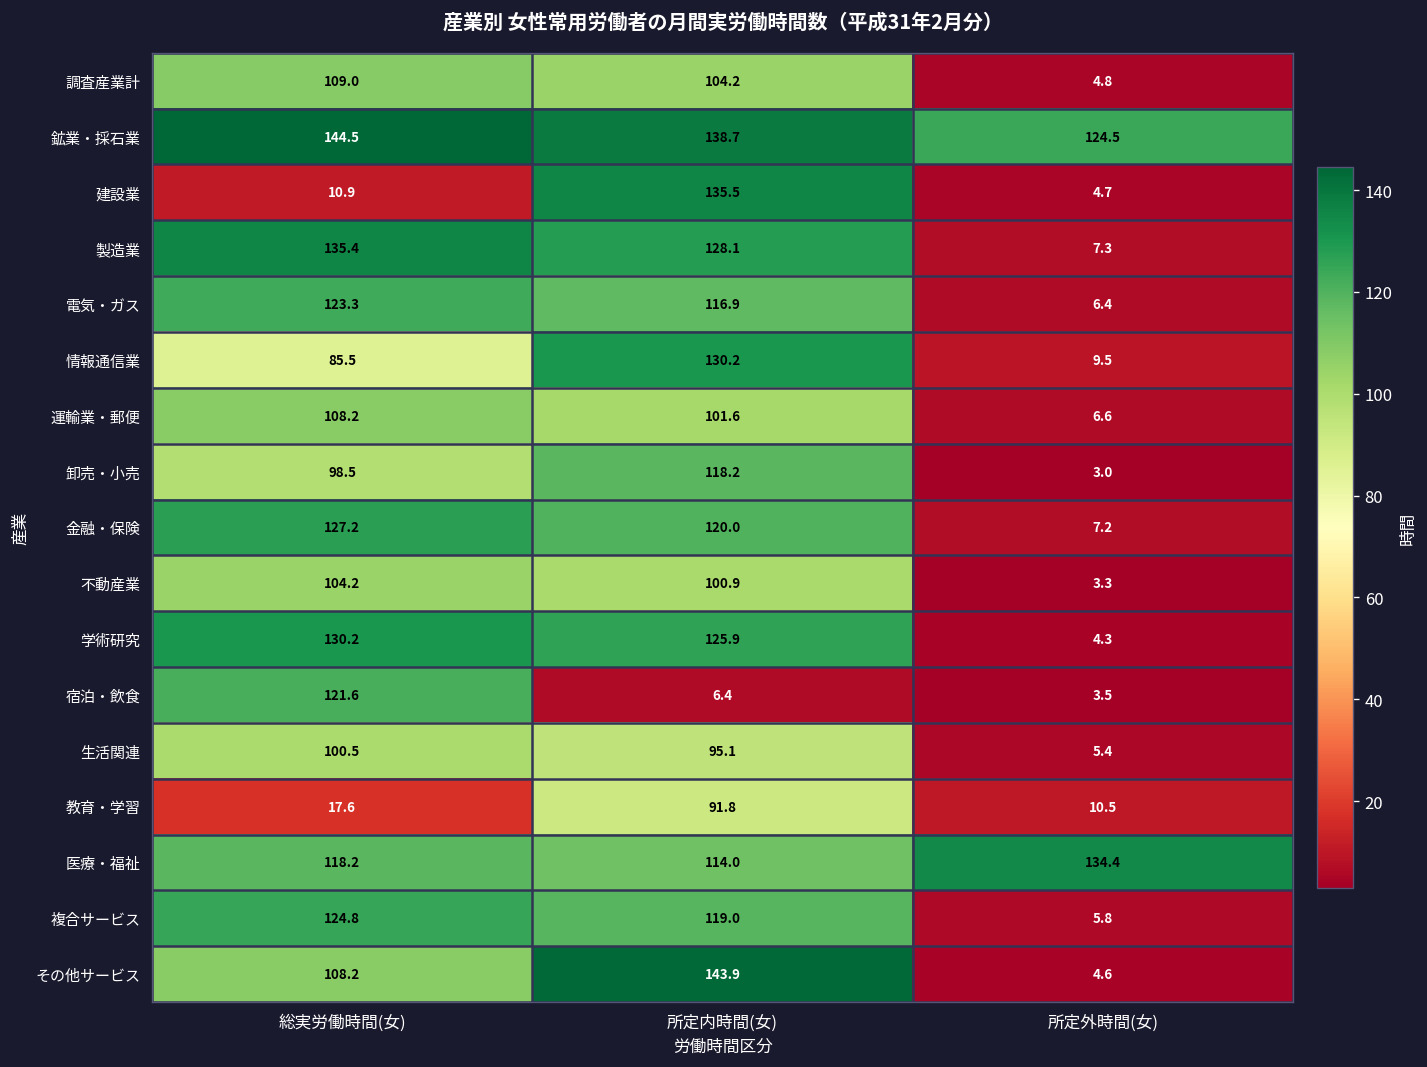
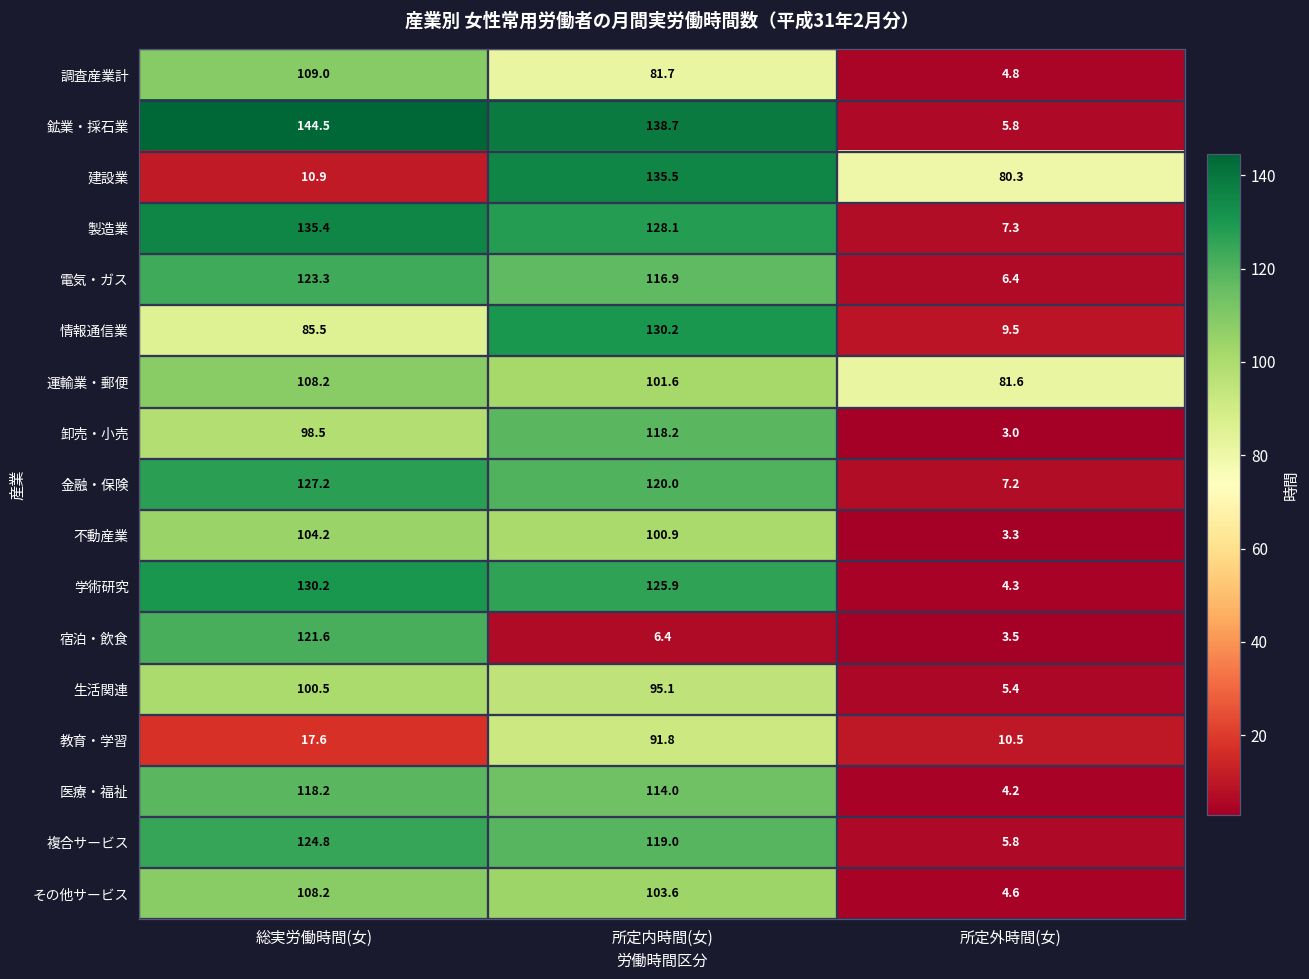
  {
    "調査産業計": {
      "総実労働時間(女)": 109.0,
-     "所定内時間(女)": 104.2,
+     "所定内時間(女)": 81.7,
      "所定外時間(女)": 4.8
    },
    "鉱業・採石業": {
      "総実労働時間(女)": 144.5,
      "所定内時間(女)": 138.7,
-     "所定外時間(女)": 124.5
+     "所定外時間(女)": 5.8
    },
    "建設業": {
      "総実労働時間(女)": 10.9,
      "所定内時間(女)": 135.5,
-     "所定外時間(女)": 4.7
+     "所定外時間(女)": 80.3
    },
    "製造業": {
      "総実労働時間(女)": 135.4,
      "所定内時間(女)": 128.1,
      "所定外時間(女)": 7.3
    },
    "電気・ガス": {
      "総実労働時間(女)": 123.3,
      "所定内時間(女)": 116.9,
      "所定外時間(女)": 6.4
    },
    "情報通信業": {
      "総実労働時間(女)": 85.5,
      "所定内時間(女)": 130.2,
      "所定外時間(女)": 9.5
    },
    "運輸業・郵便": {
      "総実労働時間(女)": 108.2,
      "所定内時間(女)": 101.6,
-     "所定外時間(女)": 6.6
+     "所定外時間(女)": 81.6
    },
    "卸売・小売": {
      "総実労働時間(女)": 98.5,
      "所定内時間(女)": 118.2,
      "所定外時間(女)": 3.0
    },
    "金融・保険": {
      "総実労働時間(女)": 127.2,
      "所定内時間(女)": 120.0,
      "所定外時間(女)": 7.2
    },
    "不動産業": {
      "総実労働時間(女)": 104.2,
      "所定内時間(女)": 100.9,
      "所定外時間(女)": 3.3
    },
    "学術研究": {
      "総実労働時間(女)": 130.2,
      "所定内時間(女)": 125.9,
      "所定外時間(女)": 4.3
    },
    "宿泊・飲食": {
      "総実労働時間(女)": 121.6,
      "所定内時間(女)": 6.4,
      "所定外時間(女)": 3.5
    },
    "生活関連": {
      "総実労働時間(女)": 100.5,
      "所定内時間(女)": 95.1,
      "所定外時間(女)": 5.4
    },
    "教育・学習": {
      "総実労働時間(女)": 17.6,
      "所定内時間(女)": 91.8,
      "所定外時間(女)": 10.5
    },
    "医療・福祉": {
      "総実労働時間(女)": 118.2,
      "所定内時間(女)": 114.0,
-     "所定外時間(女)": 134.4
+     "所定外時間(女)": 4.2
    },
    "複合サービス": {
      "総実労働時間(女)": 124.8,
      "所定内時間(女)": 119.0,
      "所定外時間(女)": 5.8
    },
    "その他サービス": {
      "総実労働時間(女)": 108.2,
-     "所定内時間(女)": 143.9,
+     "所定内時間(女)": 103.6,
      "所定外時間(女)": 4.6
    }
  }
